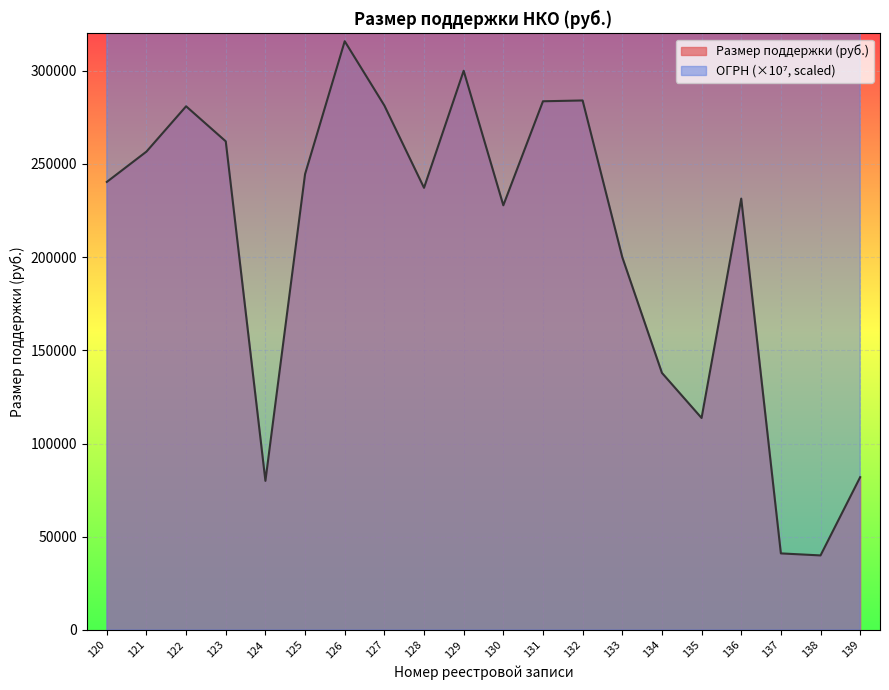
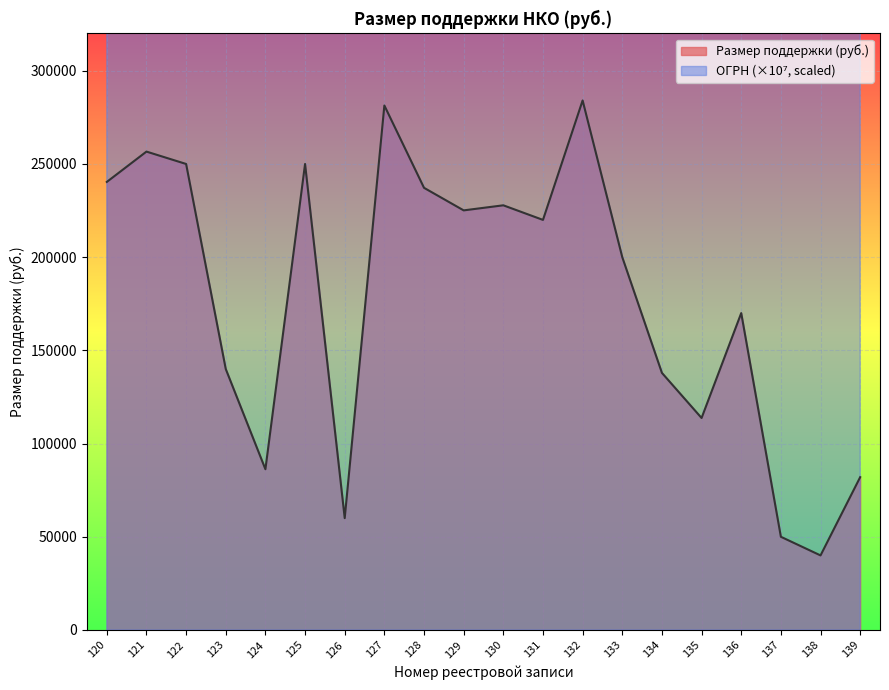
  {
    "Размер поддержки (руб.)": {
      "120": 240000,
      "121": 257000,
-     "122": 281000,
-     "123": 262000,
-     "124": 80000,
-     "125": 245000,
-     "126": 316000,
+     "122": 250000,
+     "123": 140000,
+     "124": 86000,
+     "125": 250000,
+     "126": 60000,
      "127": 281000,
      "128": 237000,
-     "129": 300000,
+     "129": 225000,
      "130": 228000,
-     "131": 284000,
+     "131": 220000,
      "132": 284000,
      "133": 200000,
      "134": 138000,
      "135": 114000,
-     "136": 231000,
-     "137": 41000,
+     "136": 170000,
+     "137": 50000,
      "138": 40000,
      "139": 82000
    }
  }
